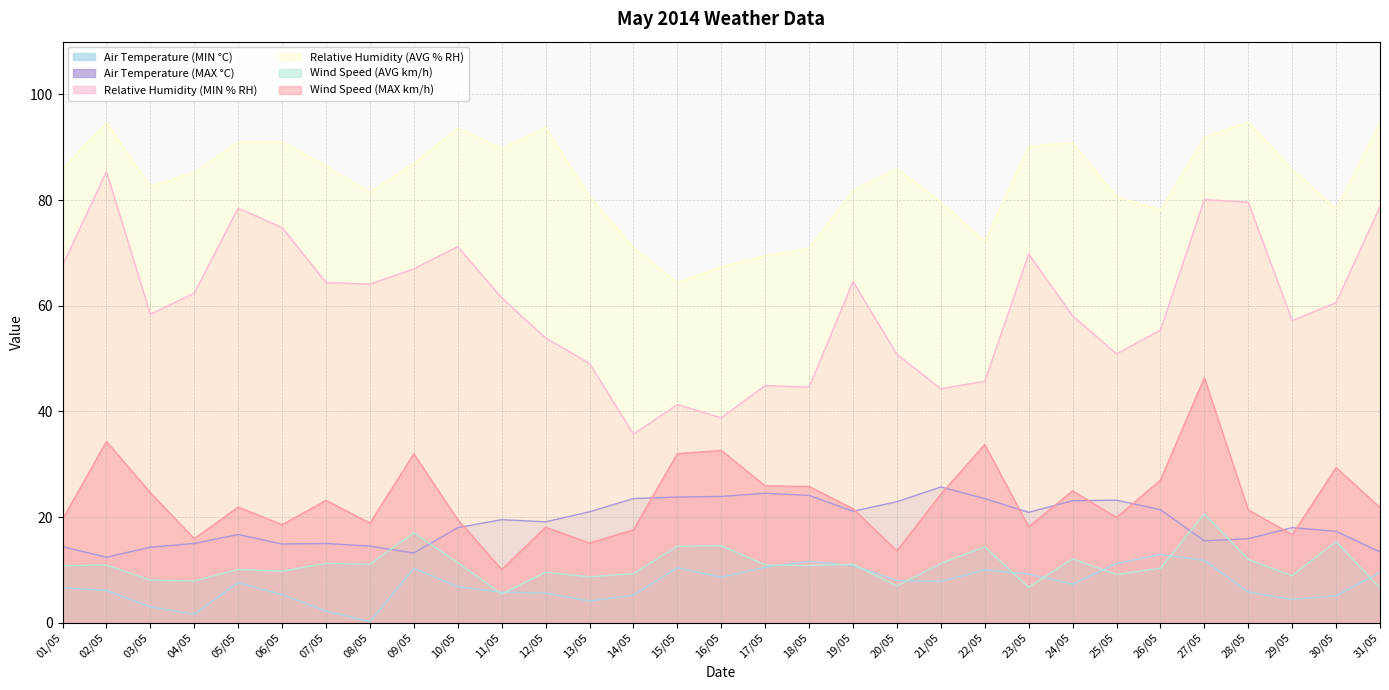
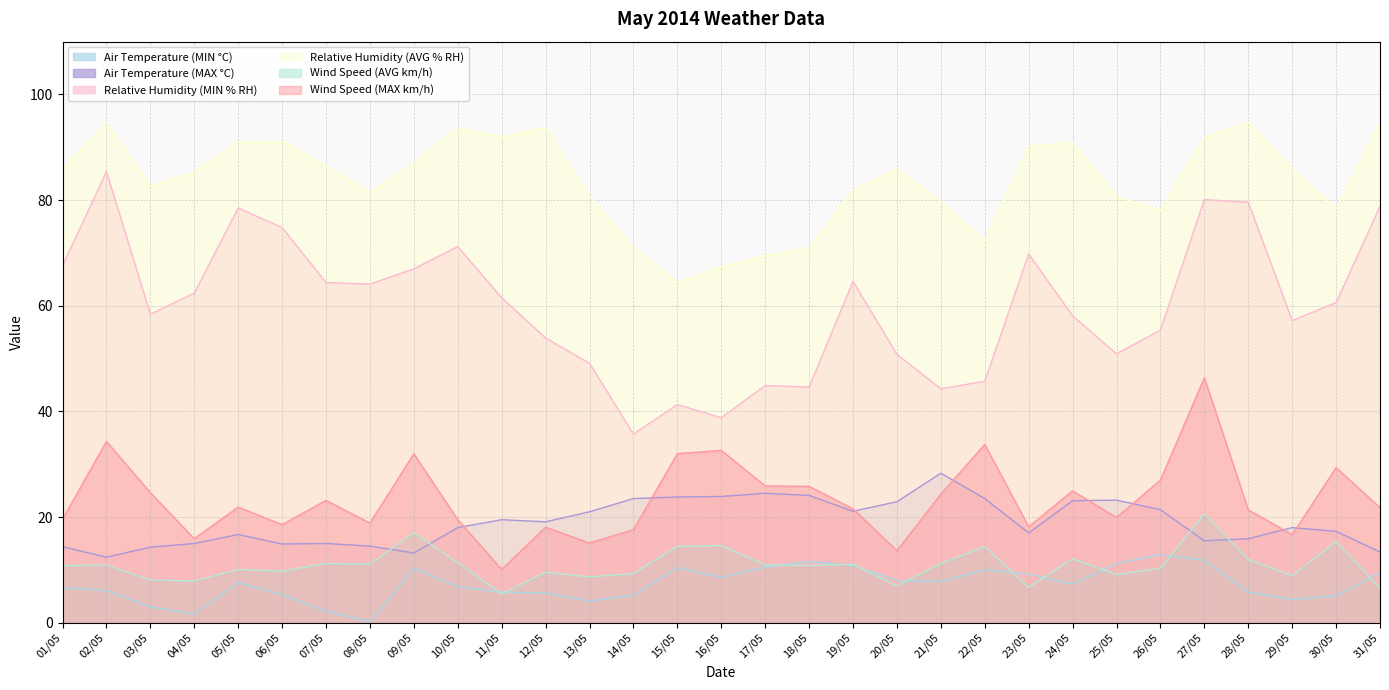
  {
    "Air Temperature (MAX °C)": {
      "01/05": 14,
      "02/05": 12,
      "03/05": 14,
      "04/05": 15,
      "05/05": 17,
      "06/05": 15,
      "07/05": 15,
      "08/05": 15,
      "09/05": 13,
      "10/05": 18,
      "11/05": 20,
      "12/05": 19,
      "13/05": 21,
      "14/05": 24,
      "15/05": 24,
      "16/05": 24,
      "17/05": 25,
      "18/05": 24,
      "20/05": 23,
-     "21/05": 26,
+     "21/05": 28,
      "22/05": 24,
-     "23/05": 21,
+     "23/05": 17,
      "24/05": 23,
      "25/05": 23,
      "26/05": 21,
      "27/05": 16,
      "28/05": 16,
      "29/05": 18,
      "30/05": 17,
      "31/05": 13
    },
    "Relative Humidity (AVG % RH)": {
      "01/05": 86,
      "02/05": 95,
      "03/05": 83,
      "04/05": 85,
      "05/05": 91,
      "06/05": 91,
      "07/05": 87,
      "08/05": 82,
      "09/05": 87,
      "10/05": 94,
-     "11/05": 90,
+     "11/05": 92,
      "12/05": 94,
      "13/05": 81,
      "14/05": 71,
      "15/05": 64,
      "16/05": 67,
      "17/05": 70,
      "18/05": 71,
      "19/05": 82,
      "20/05": 86,
      "21/05": 80,
      "22/05": 72,
      "23/05": 90,
      "24/05": 91,
      "25/05": 81,
      "26/05": 78,
      "27/05": 92,
      "28/05": 95,
      "29/05": 86,
      "30/05": 78,
      "31/05": 95
    }
  }
